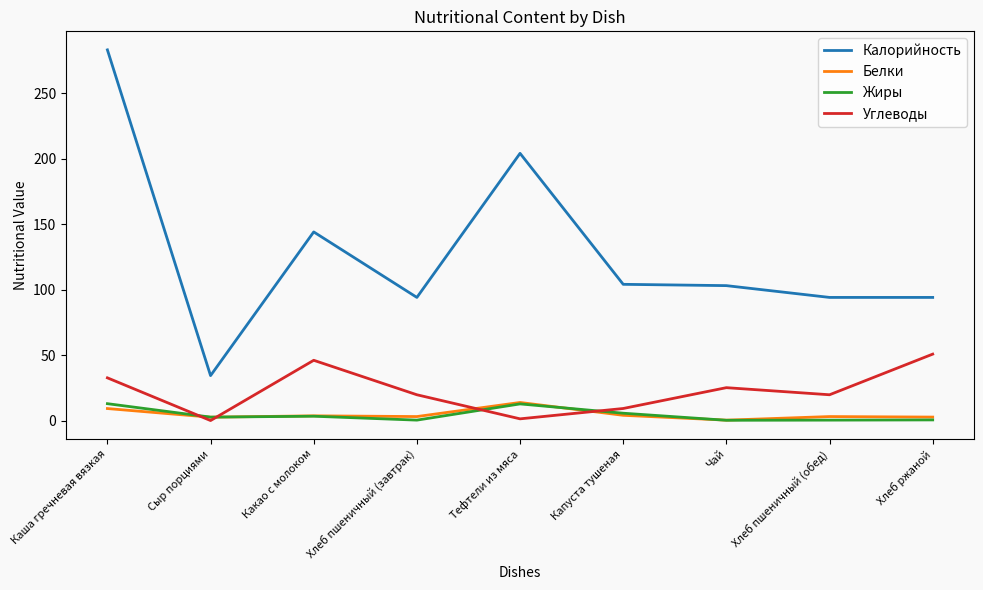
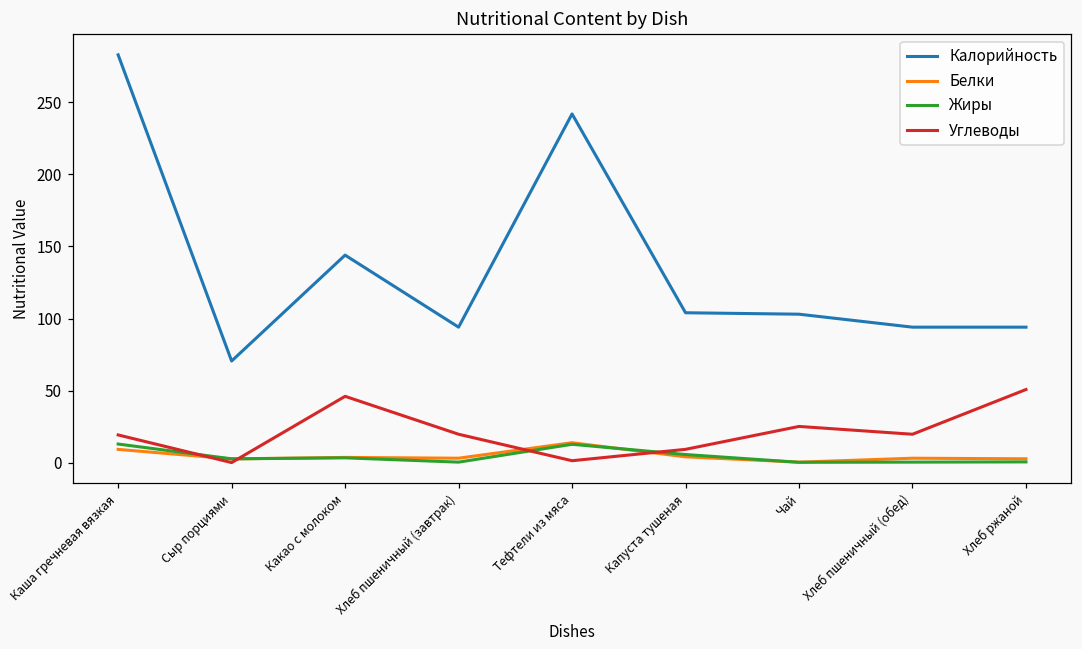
  {
    "Калорийность": {
      "Каша гречневая вязкая": 283,
-     "Сыр порциями": 34,
+     "Сыр порциями": 71,
      "Какао с молоком": 144,
      "Хлеб пшеничный (завтрак)": 94,
-     "Тефтели из мяса": 204,
+     "Тефтели из мяса": 242,
      "Капуста тушеная": 104,
      "Чай": 103,
      "Хлеб пшеничный (обед)": 94,
      "Хлеб ржаной": 94
    },
    "Белки": {
      "Каша гречневая вязкая": 9,
      "Хлеб пшеничный (завтрак)": 3,
      "Хлеб пшеничный (обед)": 3,
      "Хлеб ржаной": 3
    },
    "Жиры": {
      "Каша гречневая вязкая": 13,
      "Хлеб пшеничный (завтрак)": 0,
      "Хлеб пшеничный (обед)": 0,
      "Хлеб ржаной": 0
    },
    "Углеводы": {
-     "Каша гречневая вязкая": 33,
+     "Каша гречневая вязкая": 19,
      "Сыр порциями": 0,
      "Какао с молоком": 46,
      "Хлеб пшеничный (завтрак)": 20,
      "Тефтели из мяса": 1,
      "Капуста тушеная": 9,
      "Чай": 25,
      "Хлеб пшеничный (обед)": 20,
      "Хлеб ржаной": 51
    }
  }
